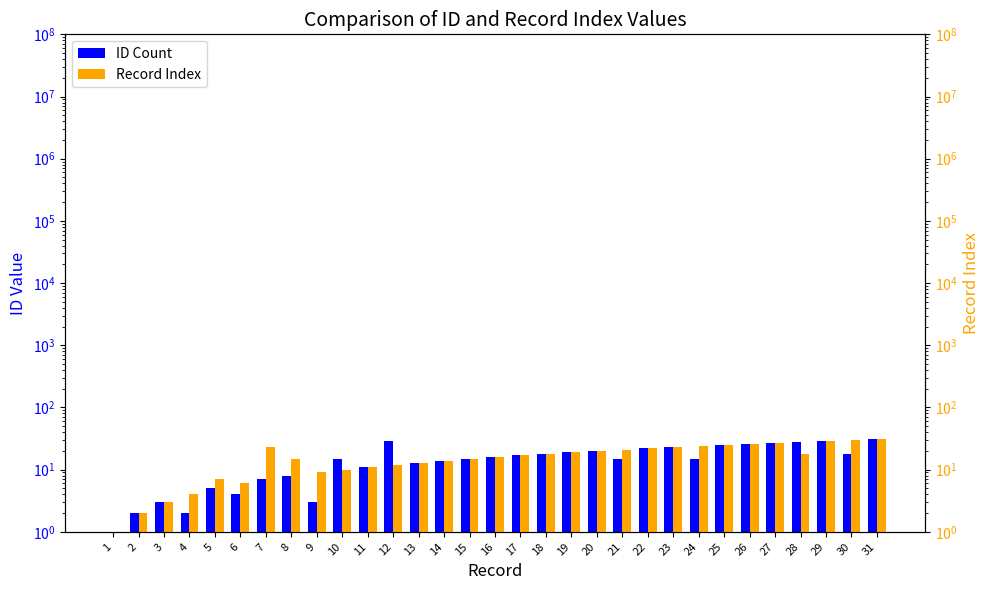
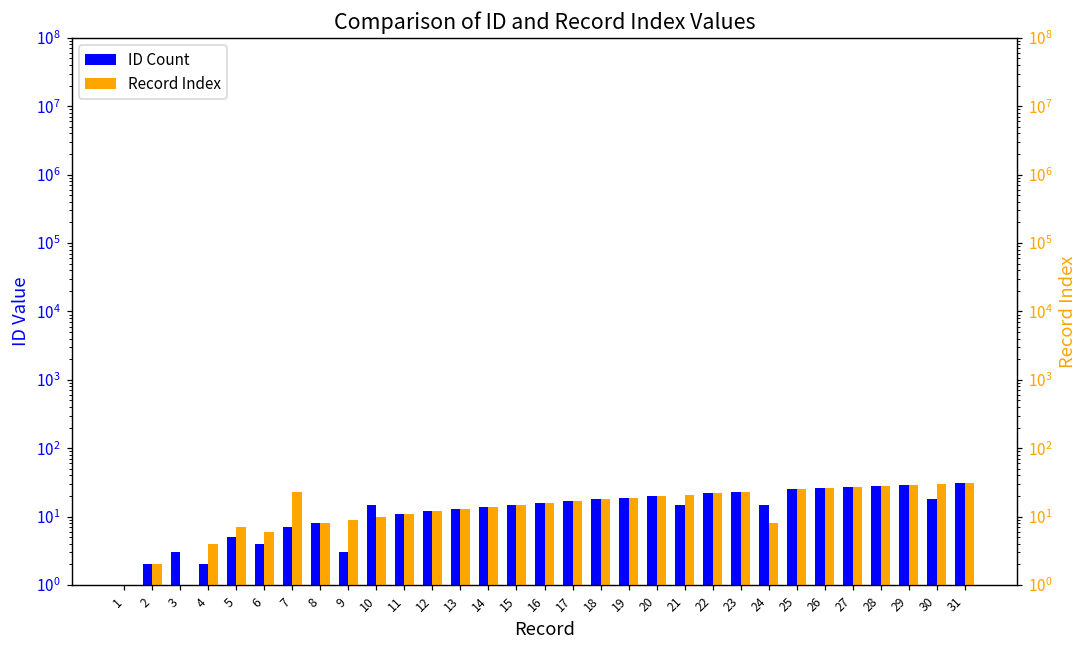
  {
    "ID Count": {
      "1": 1,
      "2": 2,
      "3": 3,
      "4": 2,
      "5": 5,
      "6": 4,
      "7": 7,
      "8": 8,
      "9": 3,
      "10": 15,
      "11": 11,
-     "12": 30,
+     "12": 12,
      "13": 13,
      "14": 14,
      "15": 15,
      "16": 16,
      "17": 17,
      "18": 18,
      "19": 19,
      "20": 20,
      "21": 15,
      "22": 22,
      "23": 23,
      "24": 15,
      "25": 25,
      "26": 26,
      "27": 27,
      "28": 30,
      "29": 30,
      "30": 18,
      "31": 30
    },
    "Record Index": {
      "1": 1,
      "2": 2,
-     "3": 3,
+     "3": 1,
      "4": 4,
      "5": 7,
      "6": 6,
      "7": 23,
-     "8": 15,
+     "8": 8,
      "9": 9,
      "10": 10,
      "11": 11,
      "12": 12,
      "13": 13,
      "14": 14,
      "15": 15,
      "16": 16,
      "17": 17,
      "18": 18,
      "19": 19,
      "20": 20,
      "21": 21,
      "22": 22,
      "23": 23,
-     "24": 24,
+     "24": 8,
      "25": 25,
      "26": 26,
      "27": 27,
-     "28": 18,
+     "28": 30,
      "29": 30,
      "30": 30,
      "31": 30
    }
  }
